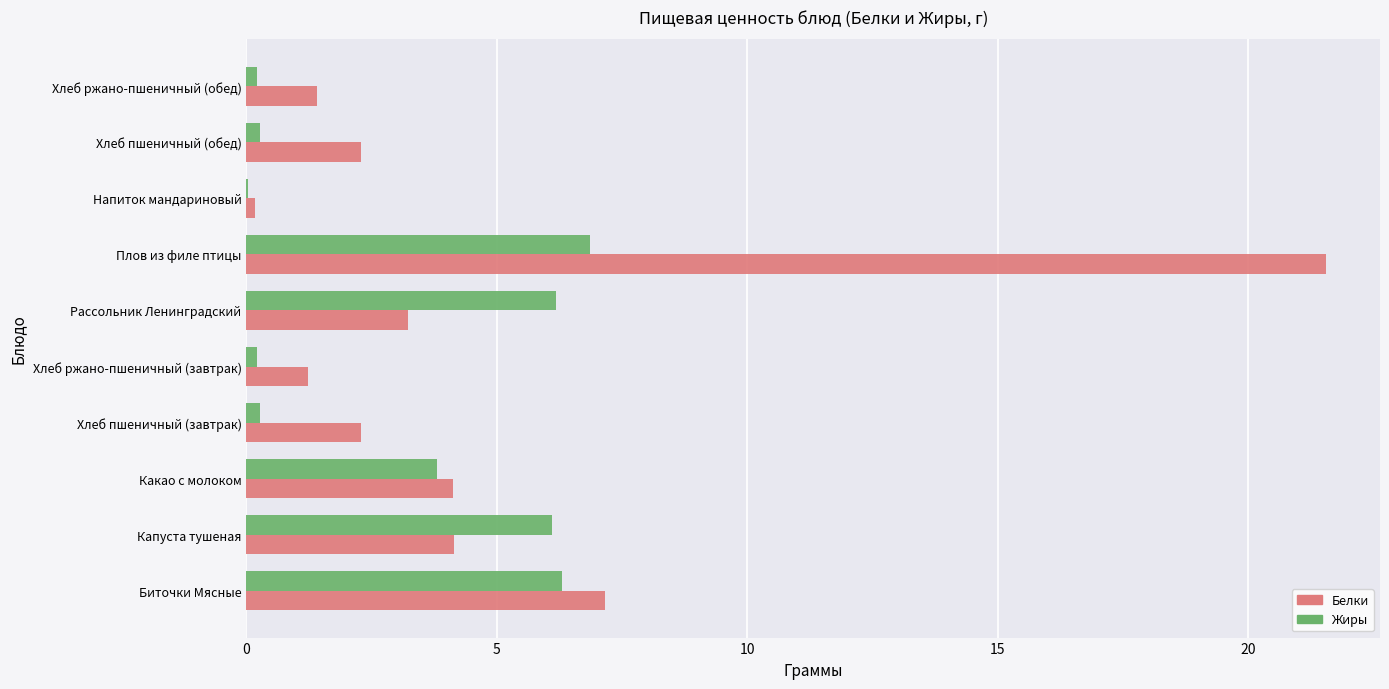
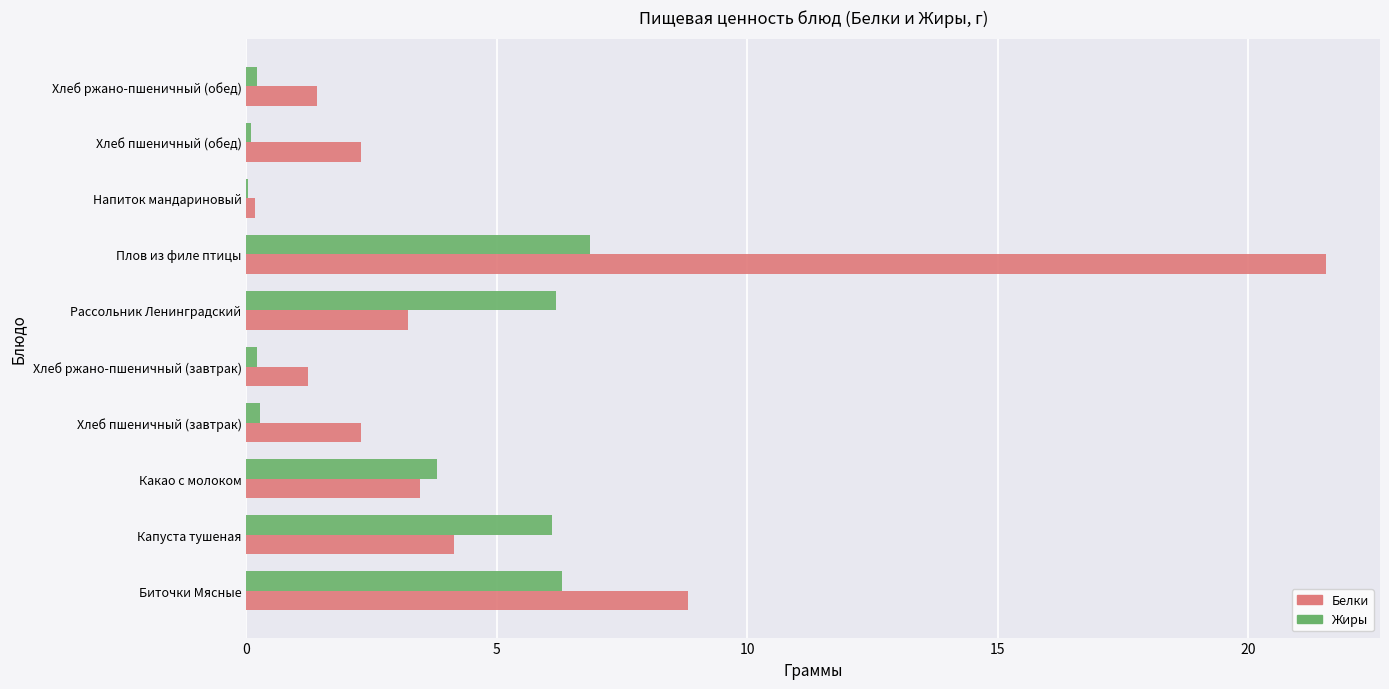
  {
    "Белки": {
      "Хлеб ржано-пшеничный (обед)": 1.4,
      "Хлеб пшеничный (обед)": 2.3,
      "Напиток мандариновый": 0.2,
      "Плов из филе птицы": 21.6,
      "Рассольник Ленинградский": 3.2,
      "Хлеб ржано-пшеничный (завтрак)": 1.2,
      "Хлеб пшеничный (завтрак)": 2.3,
-     "Какао с молоком": 4.1,
+     "Какао с молоком": 3.5,
      "Капуста тушеная": 4.2,
-     "Биточки Мясные": 7.2
+     "Биточки Мясные": 8.8
    },
    "Жиры": {
      "Хлеб ржано-пшеничный (обед)": 0.2,
-     "Хлеб пшеничный (обед)": 0.3,
+     "Хлеб пшеничный (обед)": 0.1,
      "Плов из филе птицы": 6.9,
      "Рассольник Ленинградский": 6.2,
      "Хлеб ржано-пшеничный (завтрак)": 0.2,
      "Хлеб пшеничный (завтрак)": 0.3,
      "Какао с молоком": 3.8,
      "Капуста тушеная": 6.1,
      "Биточки Мясные": 6.3
    }
  }
